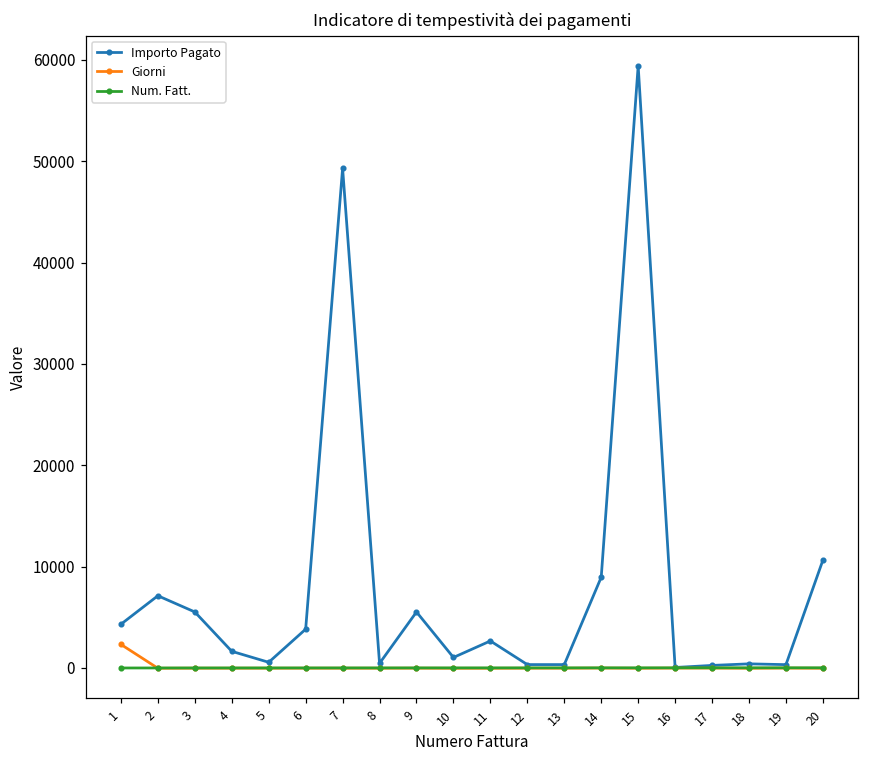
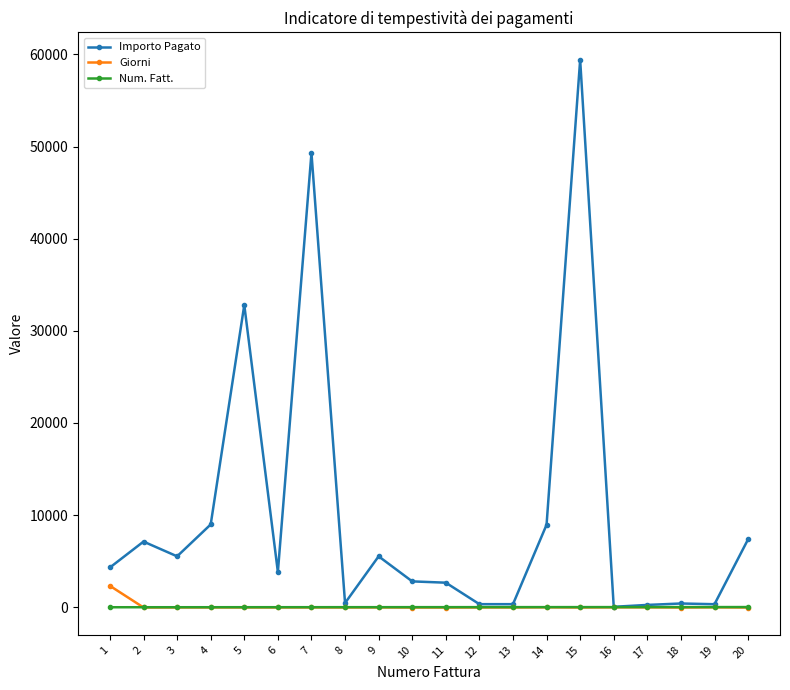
  {
    "Importo Pagato": {
      "1": 4000,
      "2": 7000,
      "3": 6000,
-     "4": 2000,
-     "5": 1000,
+     "4": 9000,
+     "5": 33000,
      "6": 4000,
      "7": 49000,
      "8": 0,
      "9": 6000,
-     "10": 1000,
+     "10": 3000,
      "11": 3000,
      "12": 0,
      "13": 0,
      "14": 9000,
      "15": 59000,
      "18": 0,
      "19": 0,
-     "20": 11000
+     "20": 7000
    },
    "Giorni": {
      "1": 2000
    },
    "Num. Fatt.": {
      "1": 0
    }
  }
